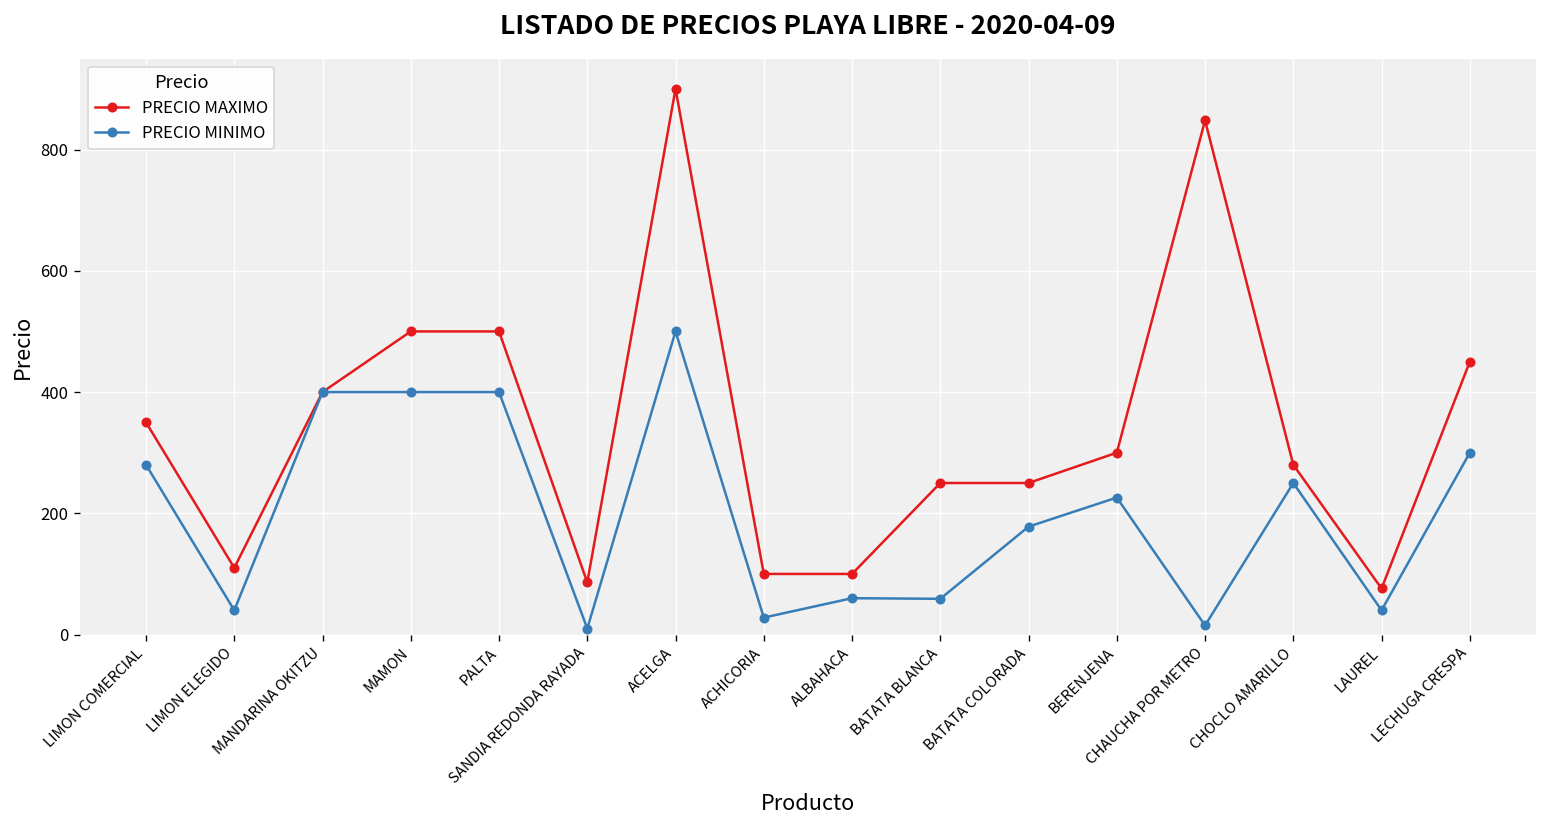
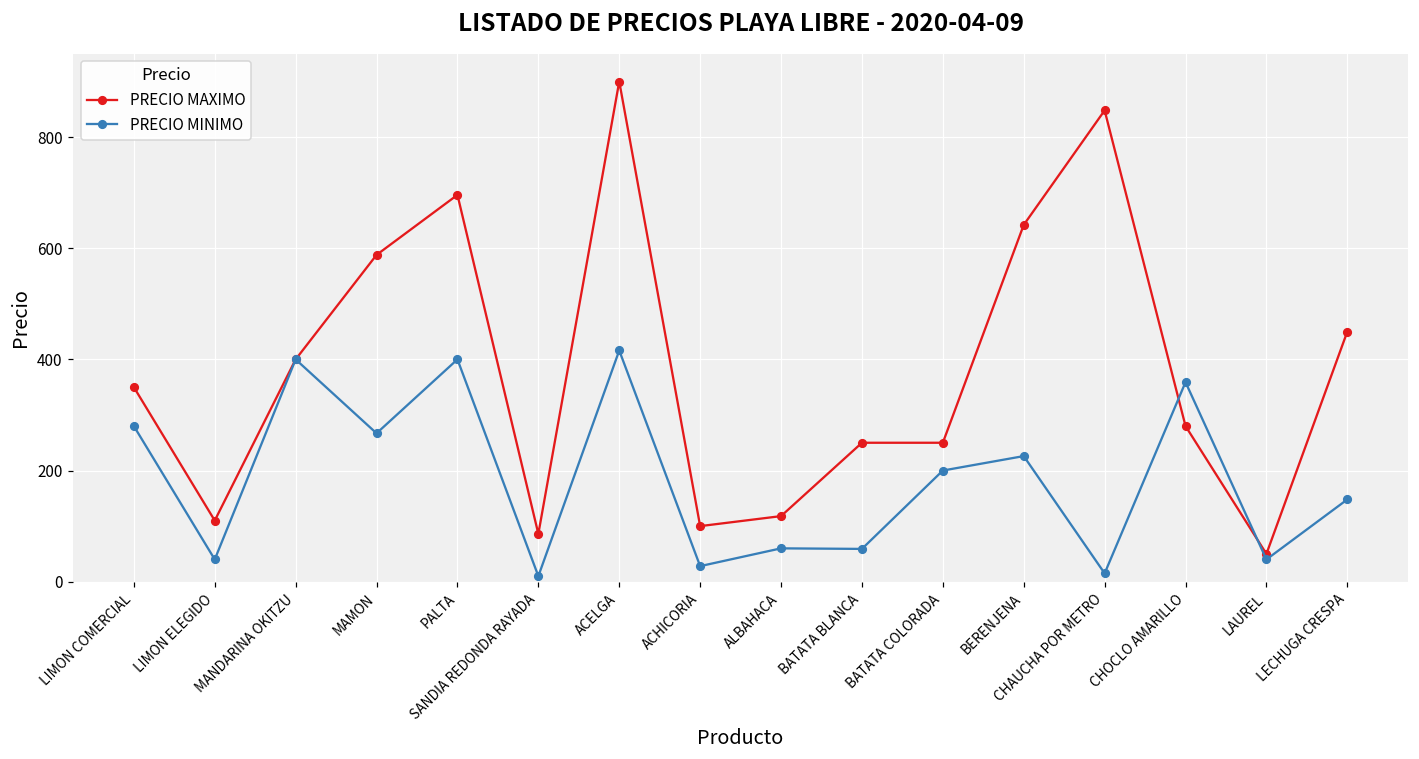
  {
    "PRECIO MAXIMO": {
      "LIMON COMERCIAL": 350,
      "LIMON ELEGIDO": 110,
-     "MAMON": 500,
-     "PALTA": 500,
+     "MAMON": 590,
+     "PALTA": 700,
      "SANDIA REDONDA RAYADA": 90,
      "ACELGA": 900,
      "ACHICORIA": 100,
-     "ALBAHACA": 100,
+     "ALBAHACA": 120,
      "BATATA BLANCA": 250,
      "BATATA COLORADA": 250,
-     "BERENJENA": 300,
+     "BERENJENA": 640,
      "CHAUCHA POR METRO": 850,
      "CHOCLO AMARILLO": 280,
-     "LAUREL": 80,
+     "LAUREL": 50,
      "LECHUGA CRESPA": 450
    },
    "PRECIO MINIMO": {
      "LIMON COMERCIAL": 280,
      "LIMON ELEGIDO": 40,
-     "MAMON": 400,
+     "MAMON": 270,
      "PALTA": 400,
      "SANDIA REDONDA RAYADA": 10,
-     "ACELGA": 500,
+     "ACELGA": 420,
      "ACHICORIA": 30,
      "ALBAHACA": 60,
      "BATATA BLANCA": 60,
-     "BATATA COLORADA": 180,
+     "BATATA COLORADA": 200,
      "BERENJENA": 230,
      "CHAUCHA POR METRO": 20,
-     "CHOCLO AMARILLO": 250,
+     "CHOCLO AMARILLO": 360,
      "LAUREL": 40,
-     "LECHUGA CRESPA": 300
+     "LECHUGA CRESPA": 150
    }
  }
